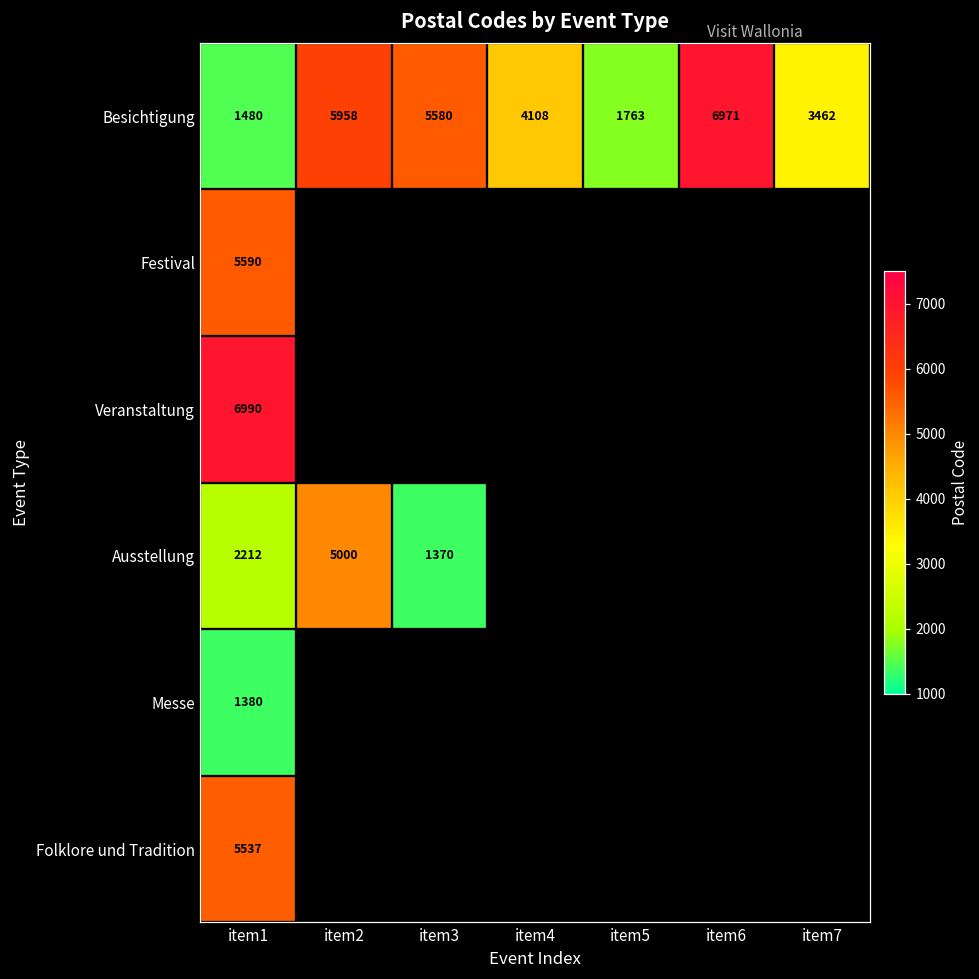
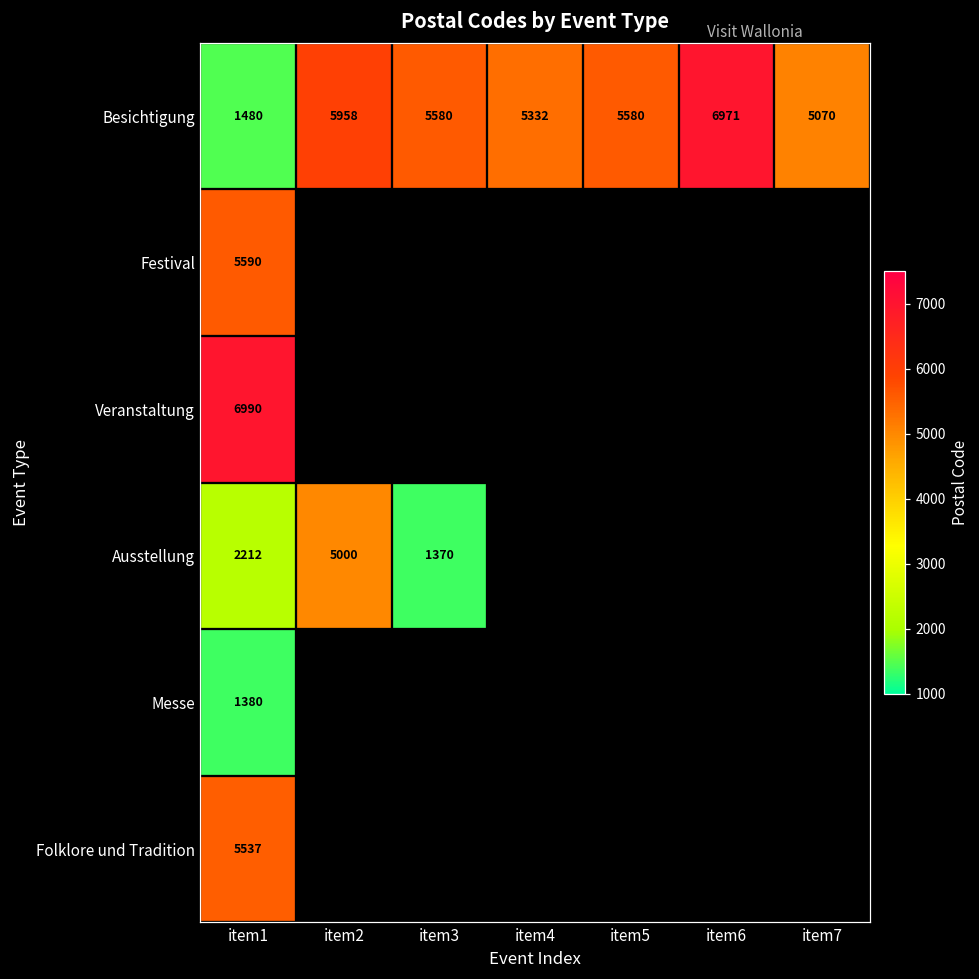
  {
    "Besichtigung": {
      "item1": 1480,
      "item2": 5958,
      "item3": 5580,
-     "item4": 4108,
-     "item5": 1763,
+     "item4": 5332,
+     "item5": 5580,
      "item6": 6971,
-     "item7": 3462
+     "item7": 5070
    },
    "Festival": {
      "item1": 5590
    },
    "Veranstaltung": {
      "item1": 6990
    },
    "Ausstellung": {
      "item1": 2212,
      "item2": 5000,
      "item3": 1370
    },
    "Messe": {
      "item1": 1380
    },
    "Folklore und Tradition": {
      "item1": 5537
    }
  }
